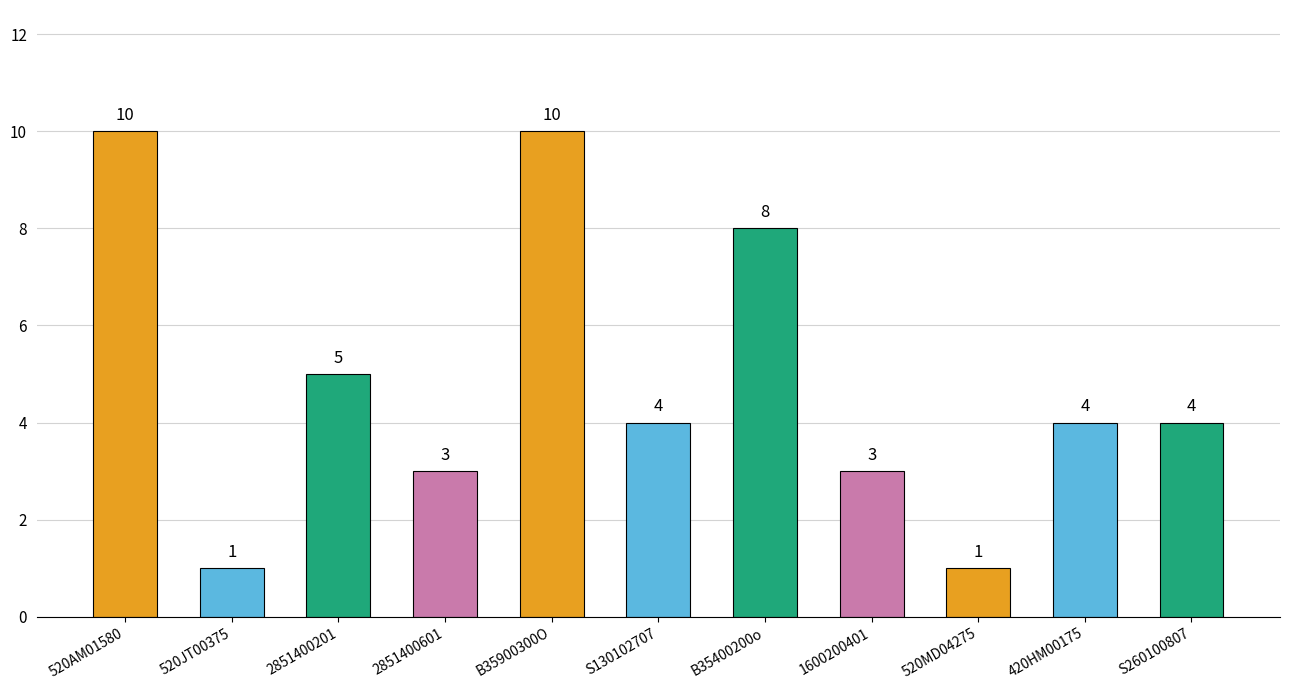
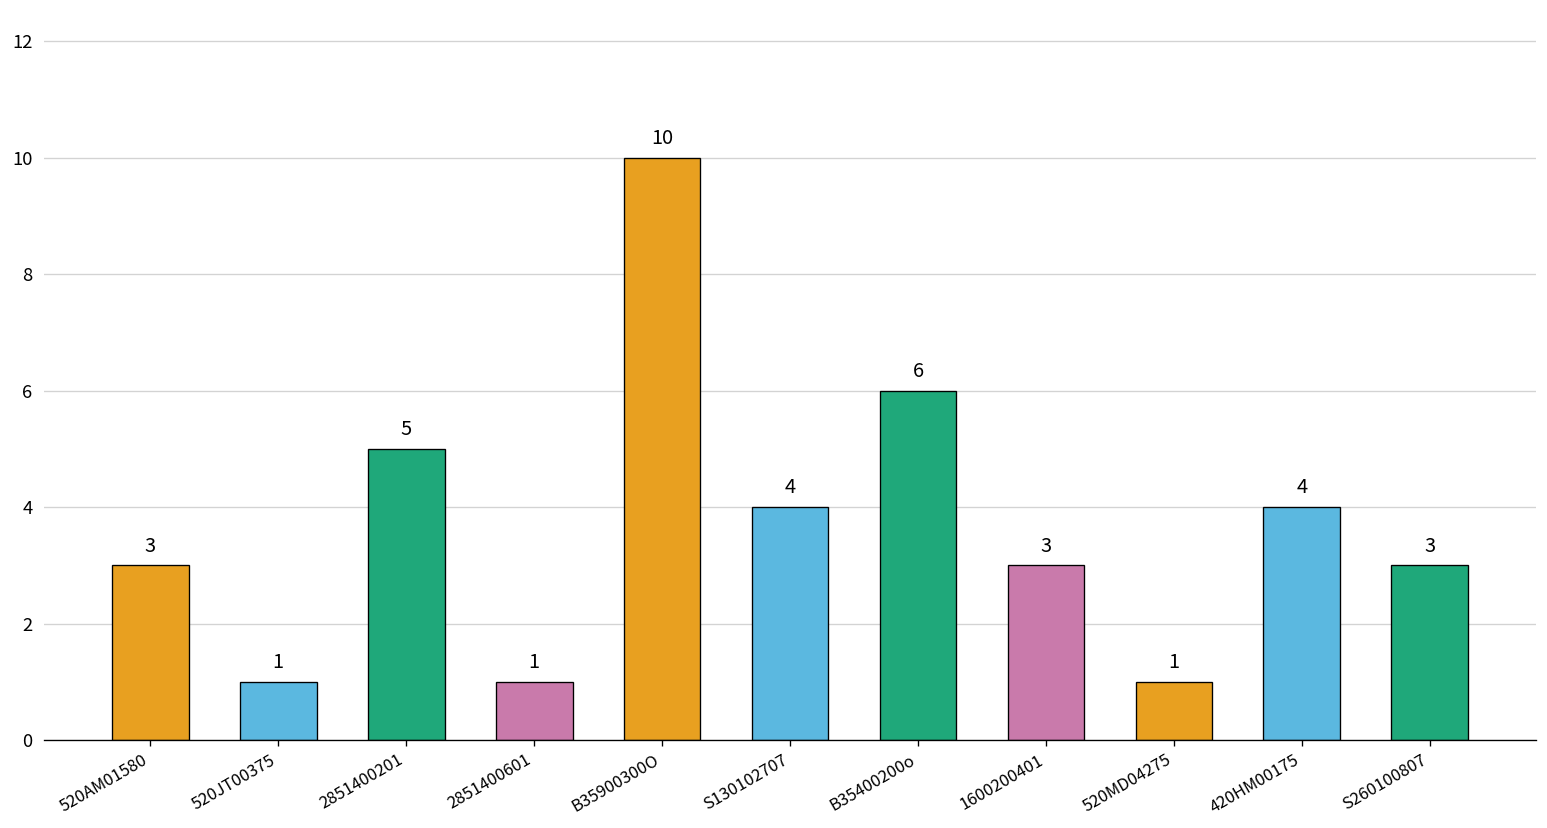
  {
-   "520AM01580": 10,
+   "520AM01580": 3,
    "520JT00375": 1,
    "2851400201": 5,
-   "2851400601": 3,
+   "2851400601": 1,
    "B35900300O": 10,
    "S130102707": 4,
-   "B35400200o": 8,
+   "B35400200o": 6,
    "1600200401": 3,
    "520MD04275": 1,
    "420HM00175": 4,
-   "S260100807": 4
+   "S260100807": 3
  }
